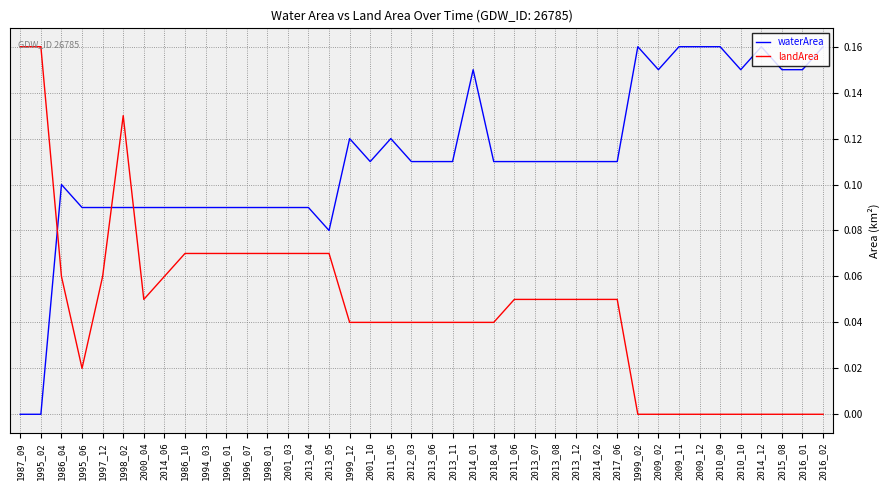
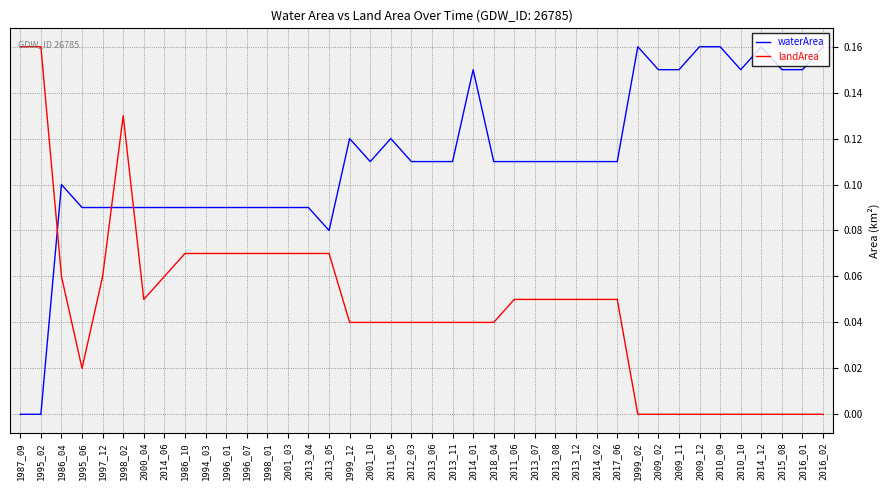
  {
    "waterArea": {
      "1987_09": 0.00,
      "1995_02": 0.00,
      "1986_04": 0.10,
      "1995_06": 0.09,
      "1997_12": 0.09,
      "1998_02": 0.09,
      "2000_04": 0.09,
      "2014_06": 0.09,
      "1986_10": 0.09,
      "1994_03": 0.09,
      "1996_01": 0.09,
      "1996_07": 0.09,
      "1998_01": 0.09,
      "2001_03": 0.09,
      "2013_04": 0.09,
      "2013_05": 0.08,
      "1999_12": 0.12,
      "2001_10": 0.11,
      "2011_05": 0.12,
      "2012_03": 0.11,
      "2013_06": 0.11,
      "2013_11": 0.11,
      "2014_01": 0.15,
      "2018_04": 0.11,
      "2011_06": 0.11,
      "2013_07": 0.11,
      "2013_08": 0.11,
      "2013_12": 0.11,
      "2014_02": 0.11,
      "2017_06": 0.11,
      "1999_02": 0.16,
      "2009_02": 0.15,
-     "2009_11": 0.16,
+     "2009_11": 0.15,
      "2009_12": 0.16,
      "2010_09": 0.16,
      "2010_10": 0.15,
      "2015_08": 0.15,
      "2016_01": 0.15
    },
    "landArea": {
      "1986_04": 0.06,
      "1995_06": 0.02,
      "1997_12": 0.06,
      "1998_02": 0.13,
      "2000_04": 0.05,
      "2014_06": 0.06,
      "1986_10": 0.07,
      "1994_03": 0.07,
      "1996_01": 0.07,
      "1996_07": 0.07,
      "1998_01": 0.07,
      "2001_03": 0.07,
      "2013_04": 0.07,
      "2013_05": 0.07,
      "1999_12": 0.04,
      "2001_10": 0.04,
      "2011_05": 0.04,
      "2012_03": 0.04,
      "2013_06": 0.04,
      "2013_11": 0.04,
      "2014_01": 0.04,
      "2018_04": 0.04,
      "2011_06": 0.05,
      "2013_07": 0.05,
      "2013_08": 0.05,
      "2013_12": 0.05,
      "2014_02": 0.05,
      "2017_06": 0.05,
      "1999_02": 0.00,
      "2009_02": 0.00,
      "2009_11": 0.00,
      "2009_12": 0.00,
      "2010_09": 0.00,
      "2010_10": 0.00,
      "2014_12": 0.00,
      "2015_08": 0.00,
      "2016_01": 0.00,
      "2016_02": 0.00
    }
  }
